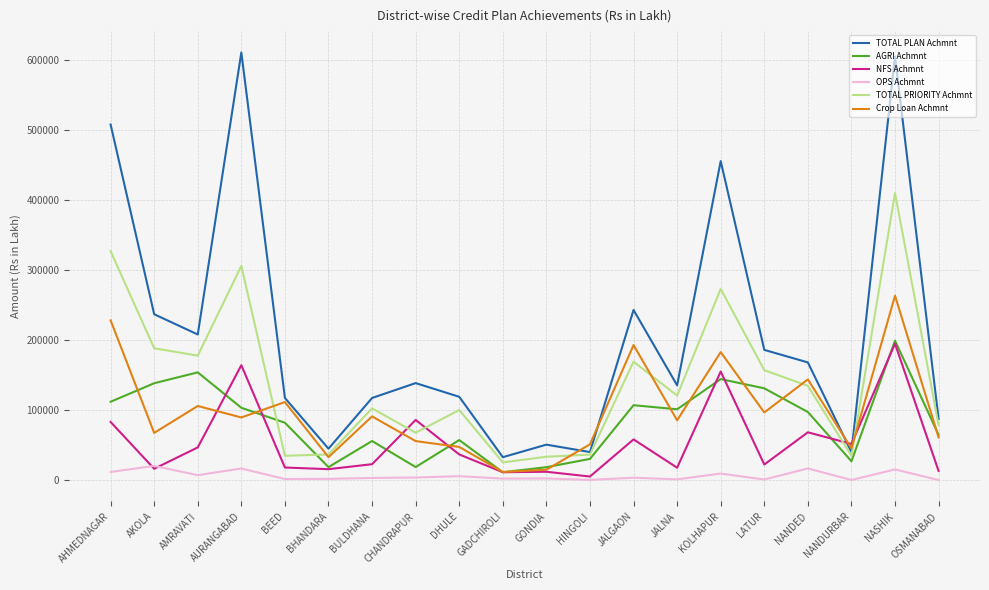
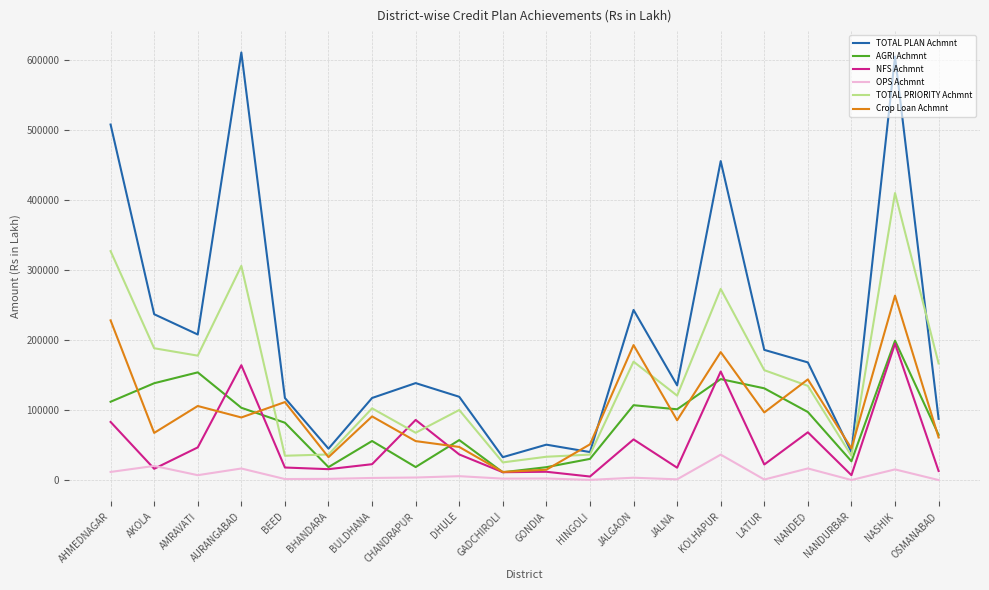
  {
    "TOTAL PLAN Achmnt": {
      "AHMEDNAGAR": 510000,
      "AKOLA": 240000,
      "AMRAVATI": 210000,
      "AURANGABAD": 610000,
      "BEED": 120000,
      "BHANDARA": 50000,
      "BULDHANA": 120000,
      "CHANDRAPUR": 140000,
      "DHULE": 120000,
      "GADCHIROLI": 30000,
      "GONDIA": 50000,
      "JALGAON": 240000,
      "JALNA": 140000,
      "KOLHAPUR": 460000,
      "LATUR": 190000,
      "NANDED": 170000,
      "NANDURBAR": 40000,
      "OSMANABAD": 90000
    },
    "AGRI Achmnt": {
      "AHMEDNAGAR": 110000,
      "AKOLA": 140000,
      "AMRAVATI": 150000,
      "AURANGABAD": 100000,
      "BEED": 80000,
      "BULDHANA": 60000,
      "CHANDRAPUR": 20000,
      "DHULE": 60000,
      "HINGOLI": 30000,
      "JALGAON": 110000,
      "JALNA": 100000,
      "KOLHAPUR": 140000,
      "LATUR": 130000,
      "NANDED": 100000,
      "NANDURBAR": 30000,
      "NASHIK": 200000
    },
    "NFS Achmnt": {
      "AHMEDNAGAR": 80000,
      "AKOLA": 20000,
      "AMRAVATI": 50000,
      "AURANGABAD": 160000,
      "BEED": 20000,
      "BULDHANA": 20000,
      "CHANDRAPUR": 90000,
      "DHULE": 40000,
      "HINGOLI": 10000,
      "JALGAON": 60000,
      "JALNA": 20000,
      "KOLHAPUR": 160000,
      "LATUR": 20000,
      "NANDED": 70000,
-     "NANDURBAR": 50000,
+     "NANDURBAR": 10000,
      "NASHIK": 200000,
      "OSMANABAD": 10000
    },
    "OPS Achmnt": {
      "AHMEDNAGAR": 10000,
      "AKOLA": 20000,
      "AMRAVATI": 10000,
      "AURANGABAD": 20000,
      "BEED": 0,
      "BHANDARA": 0,
      "BULDHANA": 0,
      "CHANDRAPUR": 0,
      "DHULE": 10000,
      "GADCHIROLI": 0,
      "GONDIA": 0,
      "HINGOLI": 0,
      "JALGAON": 0,
      "JALNA": 0,
-     "KOLHAPUR": 10000,
+     "KOLHAPUR": 40000,
      "LATUR": 0,
      "NANDED": 20000,
      "NANDURBAR": 0,
      "NASHIK": 20000,
      "OSMANABAD": 0
    },
    "TOTAL PRIORITY Achmnt": {
      "AHMEDNAGAR": 330000,
      "AKOLA": 190000,
      "AMRAVATI": 180000,
      "AURANGABAD": 310000,
      "BEED": 40000,
      "BHANDARA": 40000,
      "BULDHANA": 100000,
      "CHANDRAPUR": 70000,
      "DHULE": 100000,
      "GADCHIROLI": 30000,
      "GONDIA": 30000,
      "JALGAON": 170000,
      "JALNA": 120000,
      "KOLHAPUR": 270000,
      "LATUR": 160000,
      "NANDED": 130000,
      "NANDURBAR": 40000,
      "NASHIK": 410000,
-     "OSMANABAD": 80000
+     "OSMANABAD": 170000
    },
    "Crop Loan Achmnt": {
      "AHMEDNAGAR": 230000,
      "AKOLA": 70000,
      "AMRAVATI": 110000,
      "AURANGABAD": 90000,
      "BEED": 110000,
      "BHANDARA": 30000,
      "BULDHANA": 90000,
      "CHANDRAPUR": 60000,
      "DHULE": 50000,
      "HINGOLI": 50000,
      "JALGAON": 190000,
      "JALNA": 90000,
      "KOLHAPUR": 180000,
      "LATUR": 100000,
      "NANDED": 140000,
      "NANDURBAR": 50000,
      "NASHIK": 260000
    }
  }
